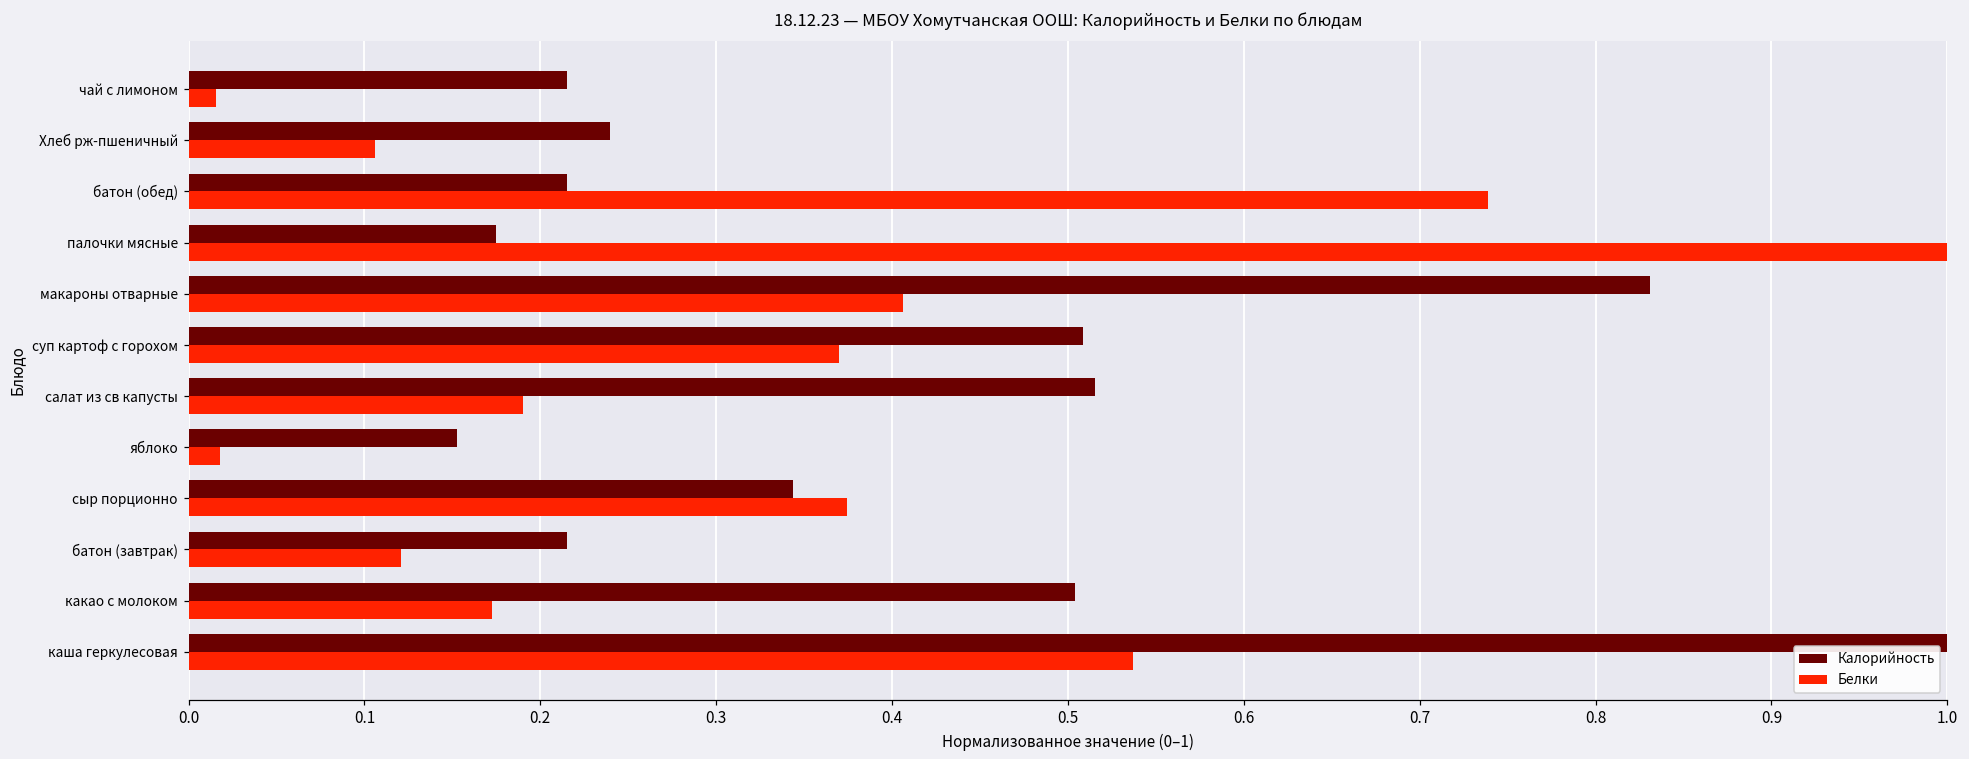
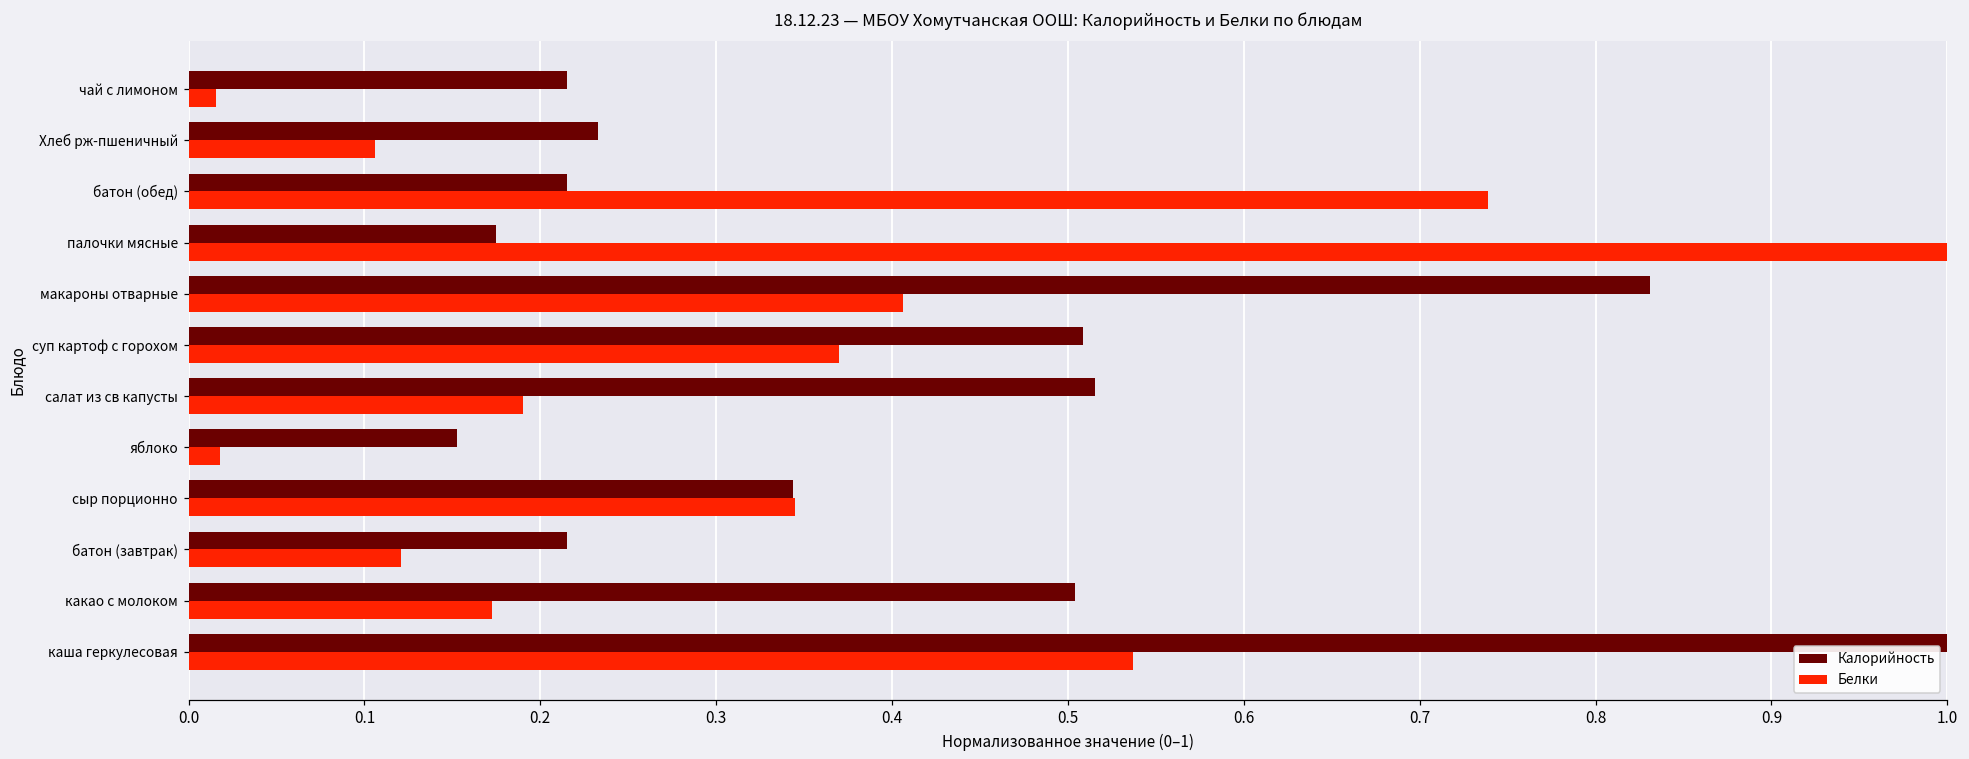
  {
    "Калорийность": {
      "чай с лимоном": 0.215,
-     "Хлеб рж-пшеничный": 0.240,
+     "Хлеб рж-пшеничный": 0.233,
      "батон (обед)": 0.215,
      "палочки мясные": 0.175,
      "макароны отварные": 0.831,
      "суп картоф с горохом": 0.508,
      "салат из св капусты": 0.515,
      "яблоко": 0.153,
      "сыр порционно": 0.344,
      "батон (завтрак)": 0.215,
      "какао с молоком": 0.504,
      "каша геркулесовая": 1.000
    },
    "Белки": {
      "чай с лимоном": 0.015,
      "Хлеб рж-пшеничный": 0.106,
      "батон (обед)": 0.739,
      "палочки мясные": 1.000,
      "макароны отварные": 0.406,
      "суп картоф с горохом": 0.370,
      "салат из св капусты": 0.190,
      "яблоко": 0.018,
-     "сыр порционно": 0.374,
+     "сыр порционно": 0.345,
      "батон (завтрак)": 0.121,
      "какао с молоком": 0.172,
      "каша геркулесовая": 0.537
    }
  }
